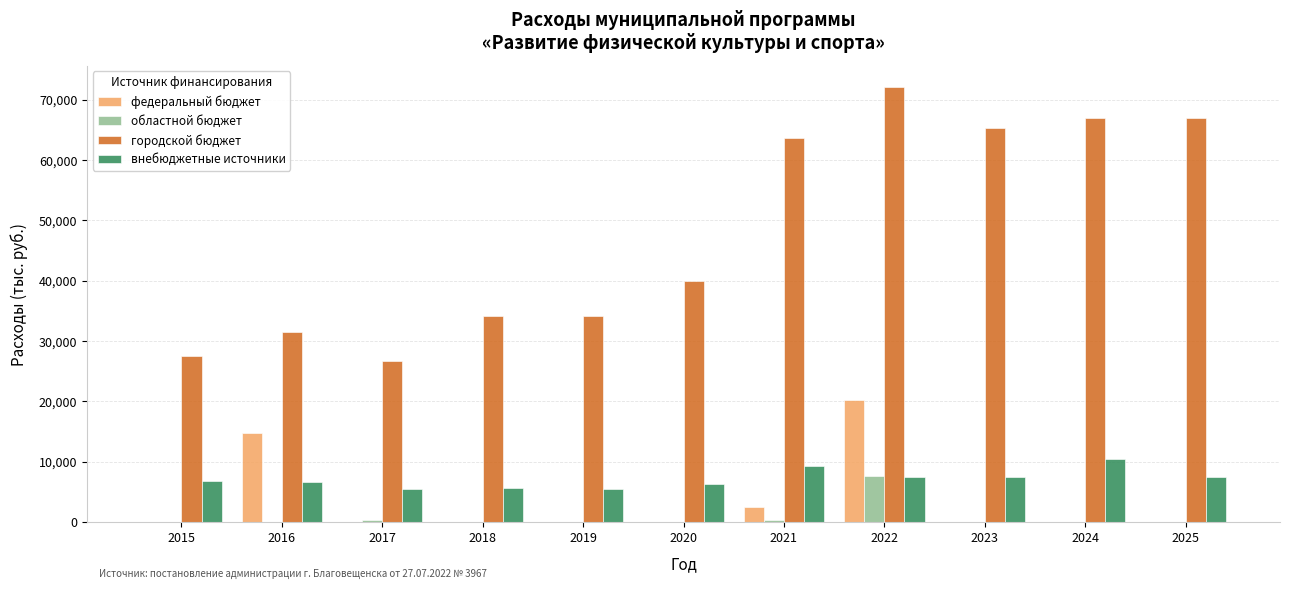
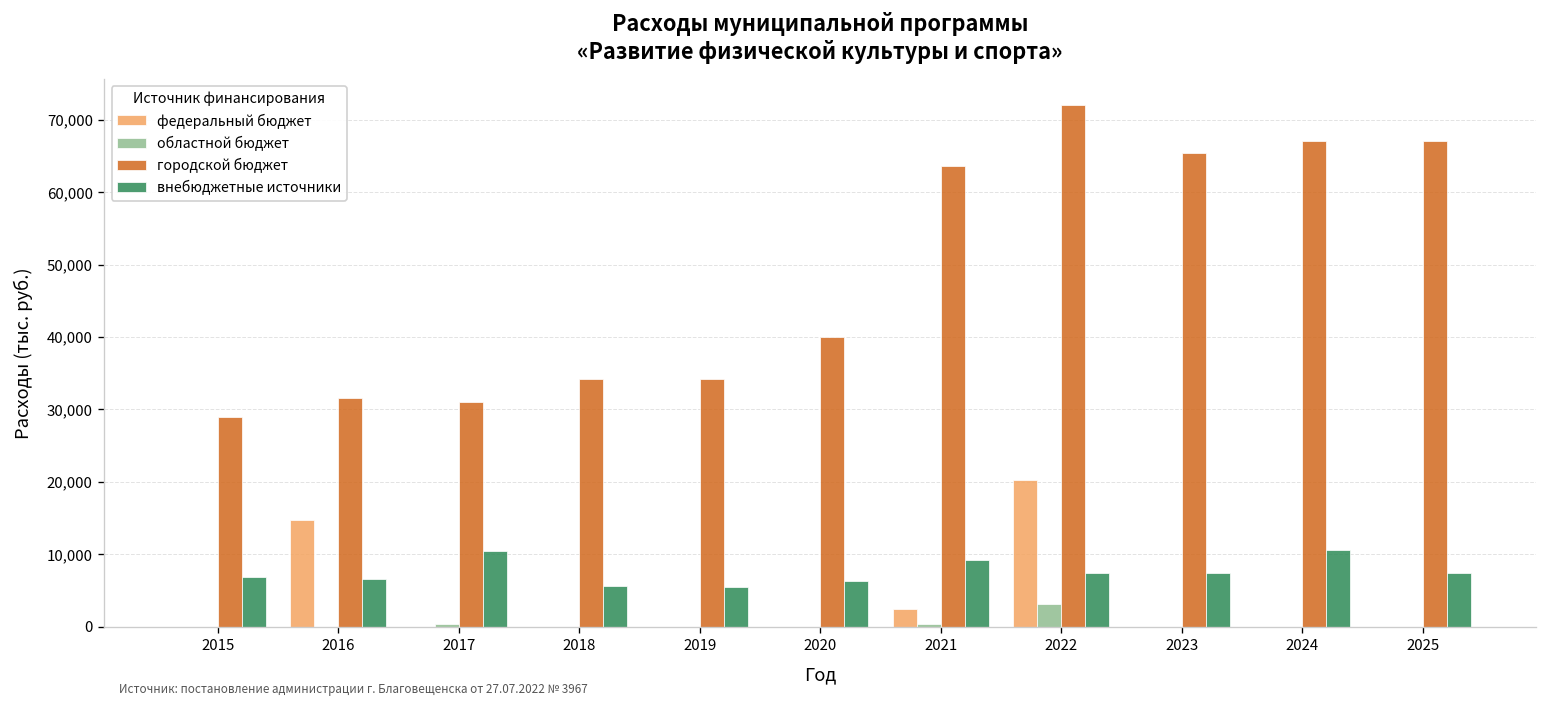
  {
    "федеральный бюджет": {
      "2015": "0",
      "2016": "15,000",
      "2017": "0",
      "2018": "0",
      "2019": "0",
      "2020": "0",
      "2021": "2,000",
      "2022": "20,000",
      "2023": "0",
      "2024": "0",
      "2025": "0"
    },
    "областной бюджет": {
      "2015": "0",
      "2016": "0",
      "2018": "0",
      "2019": "0",
      "2020": "0",
-     "2022": "8,000",
+     "2022": "3,000",
      "2023": "0",
      "2024": "0",
      "2025": "0"
    },
    "городской бюджет": {
-     "2015": "28,000",
+     "2015": "29,000",
      "2016": "32,000",
-     "2017": "27,000",
+     "2017": "31,000",
      "2018": "34,000",
      "2019": "34,000",
      "2020": "40,000",
      "2021": "64,000",
      "2022": "72,000",
      "2023": "65,000",
      "2024": "67,000",
      "2025": "67,000"
    },
    "внебюджетные источники": {
      "2015": "7,000",
      "2016": "7,000",
-     "2017": "6,000",
+     "2017": "10,000",
      "2018": "6,000",
      "2019": "6,000",
      "2020": "6,000",
      "2021": "9,000",
      "2022": "7,000",
      "2023": "7,000",
      "2024": "11,000",
      "2025": "7,000"
    }
  }
